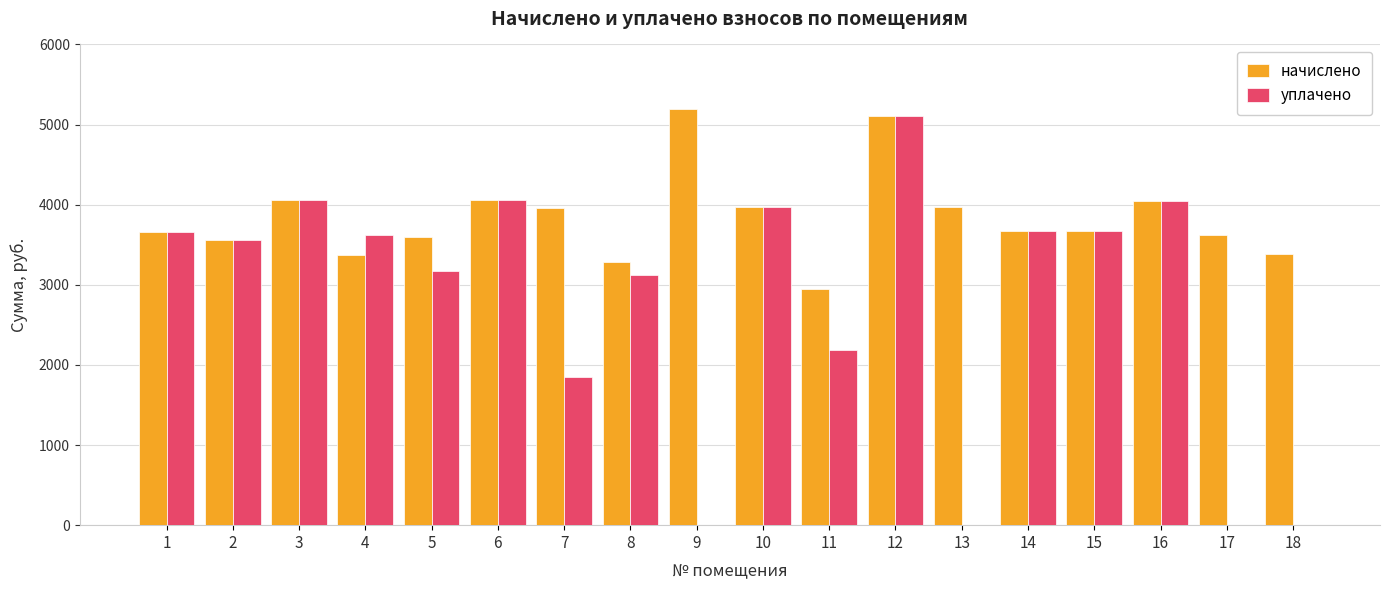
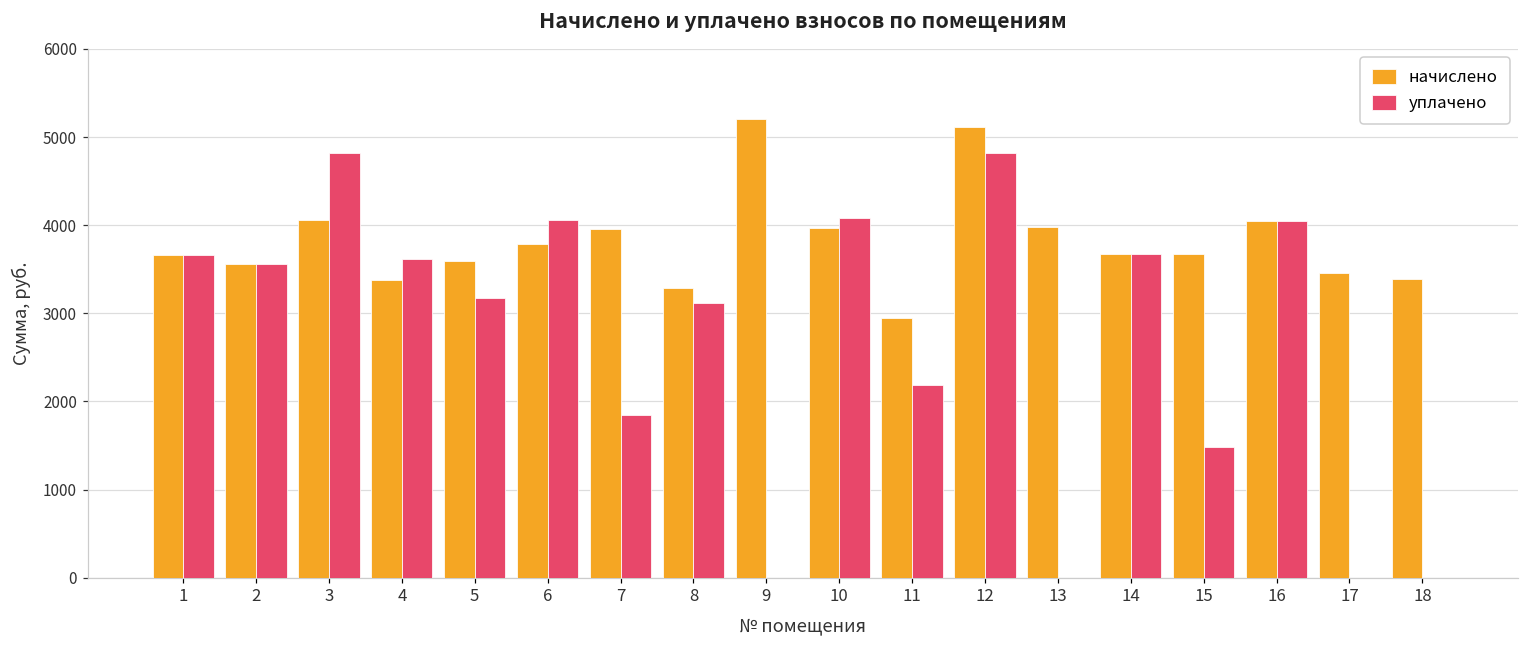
  {
    "начислено": {
      "1": 3700,
      "2": 3600,
      "3": 4100,
      "4": 3400,
      "5": 3600,
-     "6": 4100,
+     "6": 3800,
      "7": 4000,
      "8": 3300,
      "9": 5200,
      "10": 4000,
      "11": 2900,
      "12": 5100,
      "13": 4000,
      "14": 3700,
      "15": 3700,
      "16": 4000,
-     "17": 3600,
+     "17": 3500,
      "18": 3400
    },
    "уплачено": {
      "1": 3700,
      "2": 3600,
-     "3": 4100,
+     "3": 4800,
      "4": 3600,
      "5": 3200,
      "6": 4100,
      "7": 1800,
      "8": 3100,
      "9": 0,
-     "10": 4000,
+     "10": 4100,
      "11": 2200,
-     "12": 5100,
+     "12": 4800,
      "13": 0,
      "14": 3700,
-     "15": 3700,
+     "15": 1500,
      "16": 4000,
      "17": 0,
      "18": 0
    }
  }
